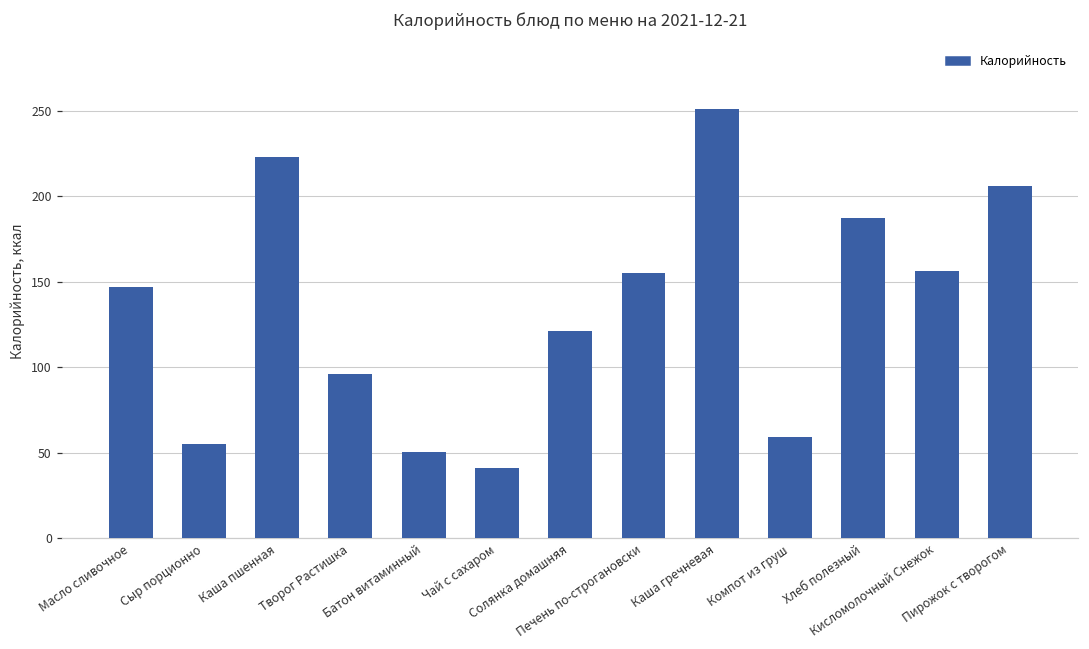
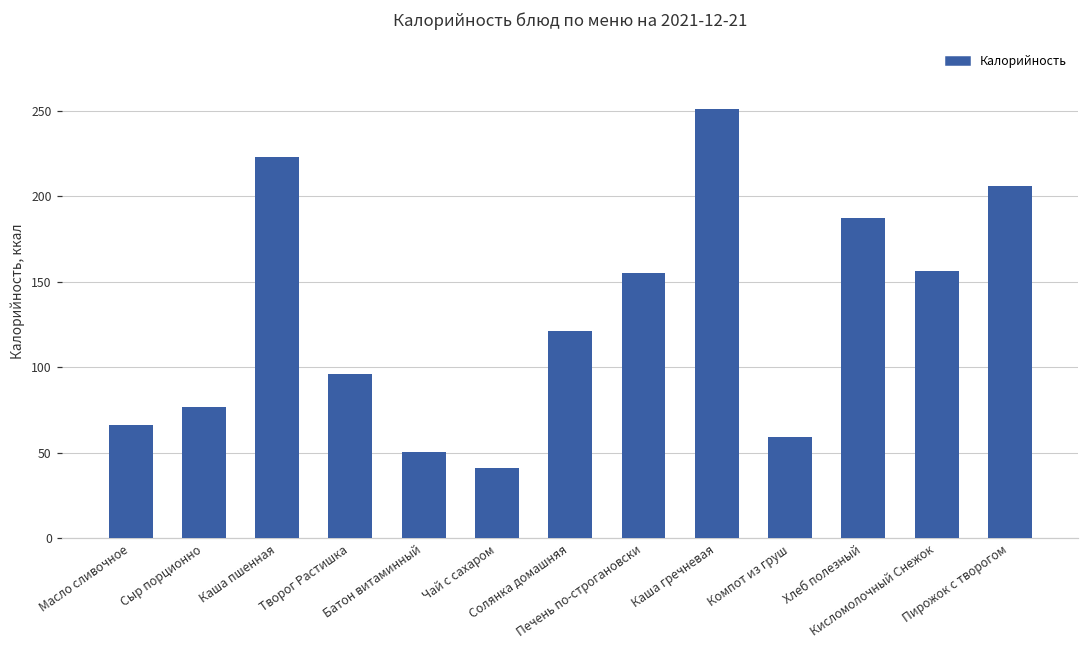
  {
-   "Масло сливочное": 147,
-   "Сыр порционно": 55,
+   "Масло сливочное": 66,
+   "Сыр порционно": 77,
    "Каша пшенная": 223,
    "Творог Растишка": 96,
    "Батон витаминный": 51,
    "Чай с сахаром": 41,
    "Солянка домашняя": 121,
    "Печень по-строгановски": 155,
    "Каша гречневая": 251,
    "Компот из груш": 59,
    "Хлеб полезный": 187,
    "Кисломолочный Снежок": 156,
    "Пирожок с творогом": 206
  }
